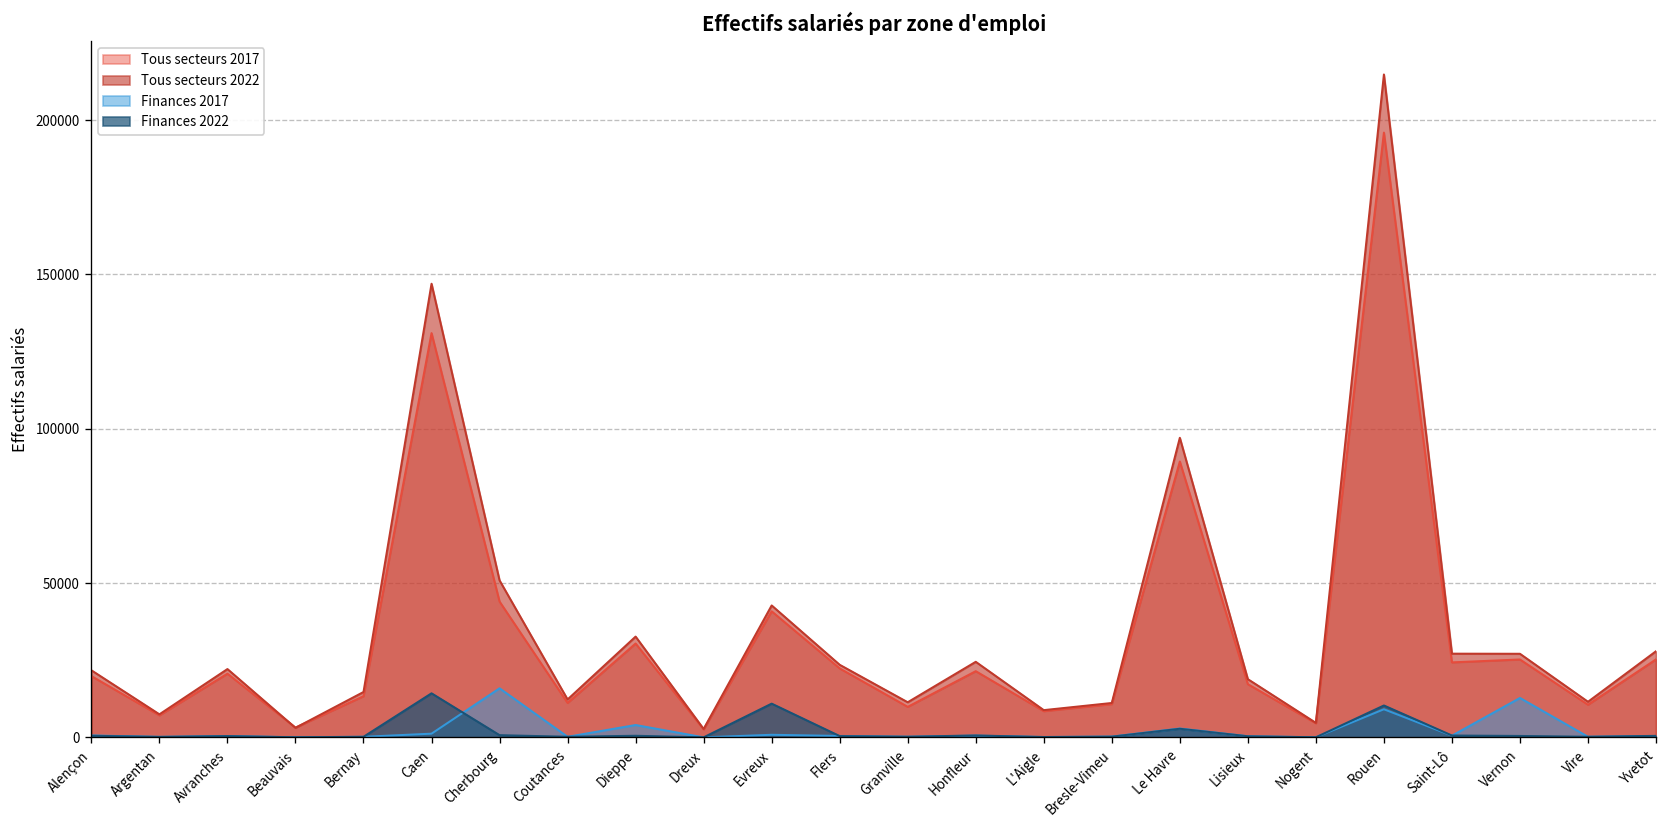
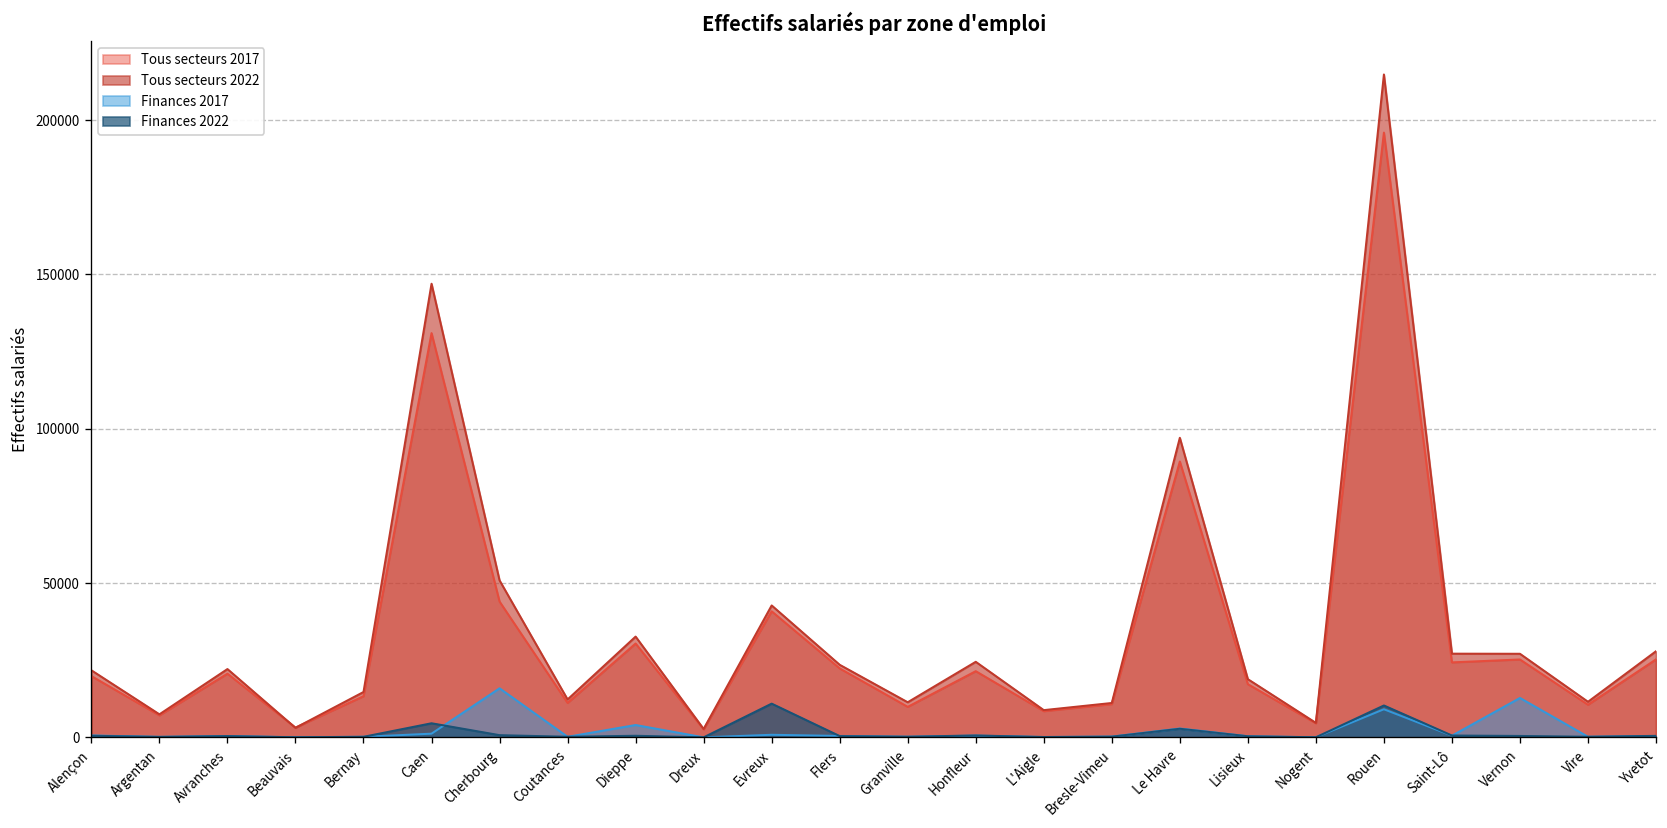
  {
    "Finances 2017": {
      "Caen": 1000,
      "Cherbourg": 16000,
      "Dieppe": 4000,
      "Evreux": 1000,
      "Rouen": 9000,
      "Vernon": 13000
    },
    "Finances 2022": {
-     "Caen": 14000,
+     "Caen": 5000,
      "Cherbourg": 1000,
      "Dieppe": 1000,
      "Evreux": 11000,
      "Rouen": 10000,
      "Vernon": 0
    }
  }
